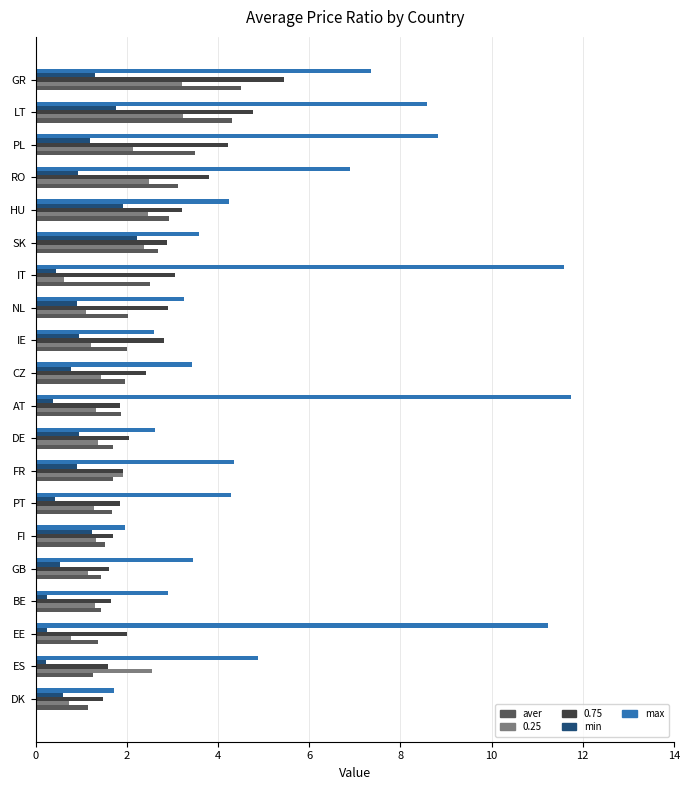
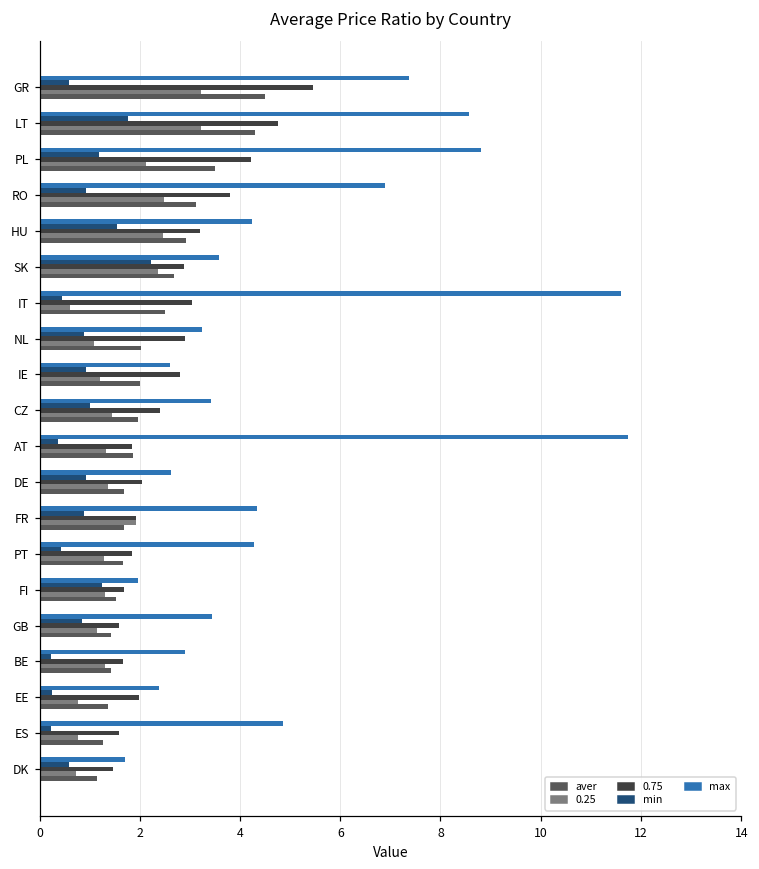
  {
    "0.25": {
      "GR": 3.2,
      "LT": 3.2,
      "PL": 2.1,
      "RO": 2.5,
      "HU": 2.5,
      "SK": 2.4,
      "IT": 0.6,
      "NL": 1.1,
      "IE": 1.2,
      "CZ": 1.4,
      "AT": 1.3,
      "DE": 1.4,
      "FR": 1.9,
      "PT": 1.3,
      "FI": 1.3,
      "GB": 1.1,
      "BE": 1.3,
      "EE": 0.8,
-     "ES": 2.5,
+     "ES": 0.8,
      "DK": 0.7
    },
    "min": {
-     "GR": 1.3,
+     "GR": 0.6,
      "LT": 1.8,
      "PL": 1.2,
      "RO": 0.9,
-     "HU": 1.9,
+     "HU": 1.5,
      "SK": 2.2,
      "IT": 0.4,
      "NL": 0.9,
      "IE": 0.9,
-     "CZ": 0.8,
+     "CZ": 1.0,
      "AT": 0.4,
      "DE": 0.9,
      "FR": 0.9,
      "PT": 0.4,
      "FI": 1.2,
-     "GB": 0.5,
+     "GB": 0.8,
      "BE": 0.2,
      "EE": 0.3,
      "ES": 0.2,
      "DK": 0.6
    },
    "max": {
      "GR": 7.4,
      "LT": 8.6,
      "PL": 8.8,
      "RO": 6.9,
      "HU": 4.2,
      "SK": 3.6,
      "IT": 11.6,
      "NL": 3.2,
      "IE": 2.6,
      "CZ": 3.4,
      "AT": 11.7,
      "DE": 2.6,
      "FR": 4.3,
      "PT": 4.3,
      "FI": 2.0,
      "GB": 3.4,
      "BE": 2.9,
-     "EE": 11.2,
+     "EE": 2.4,
      "ES": 4.9,
      "DK": 1.7
    }
  }
